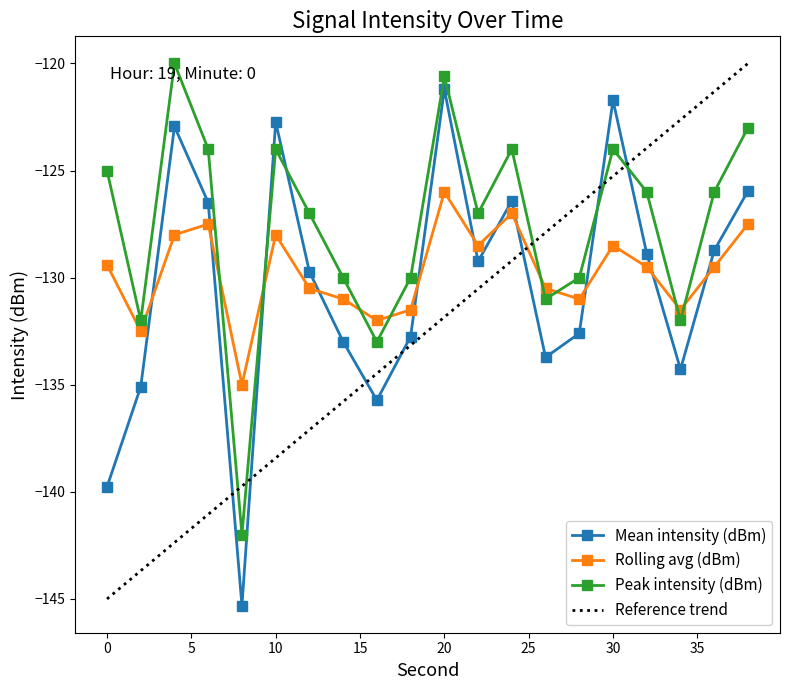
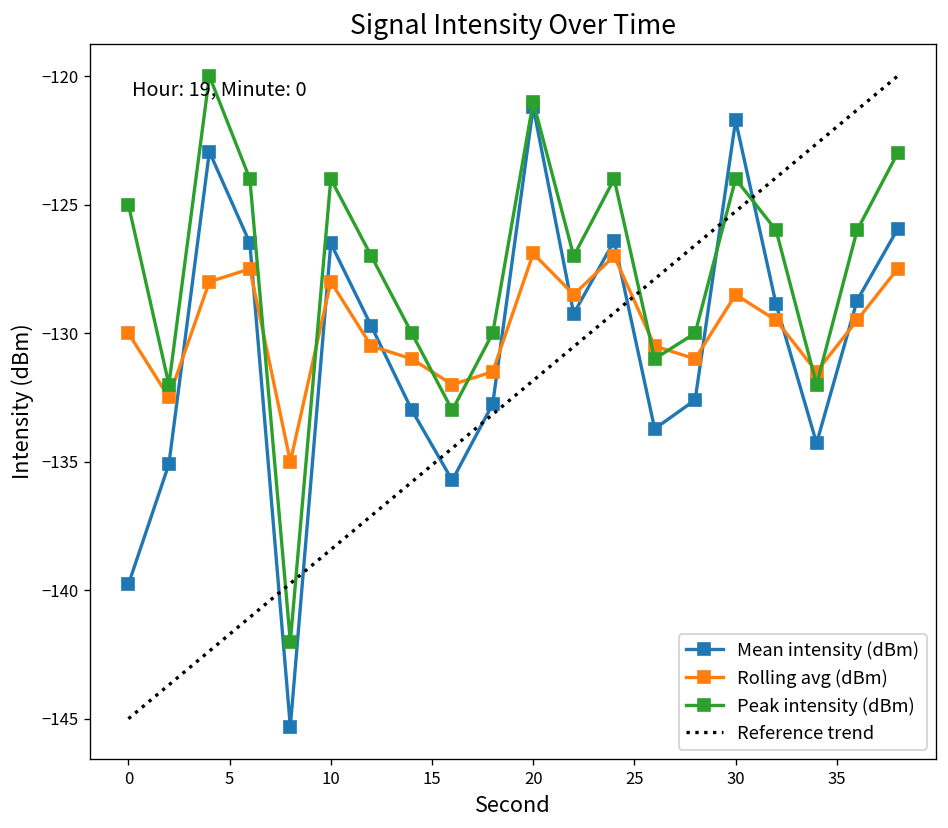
  {
    "Mean intensity (dBm)": {
      "0": -139.8,
-     "10": -122.7,
+     "10": -126.5,
      "20": -121.2,
      "30": -121.7
    },
    "Rolling avg (dBm)": {
-     "0": -129.4,
+     "0": -130.0,
      "10": -128.0,
-     "20": -126.0,
+     "20": -126.9,
      "30": -128.5
    },
    "Peak intensity (dBm)": {
      "0": -125.0,
      "10": -124.0,
-     "20": -120.6,
+     "20": -121.0,
      "30": -124.0
    },
    "Reference trend": {
      "0": -145.0
    }
  }
